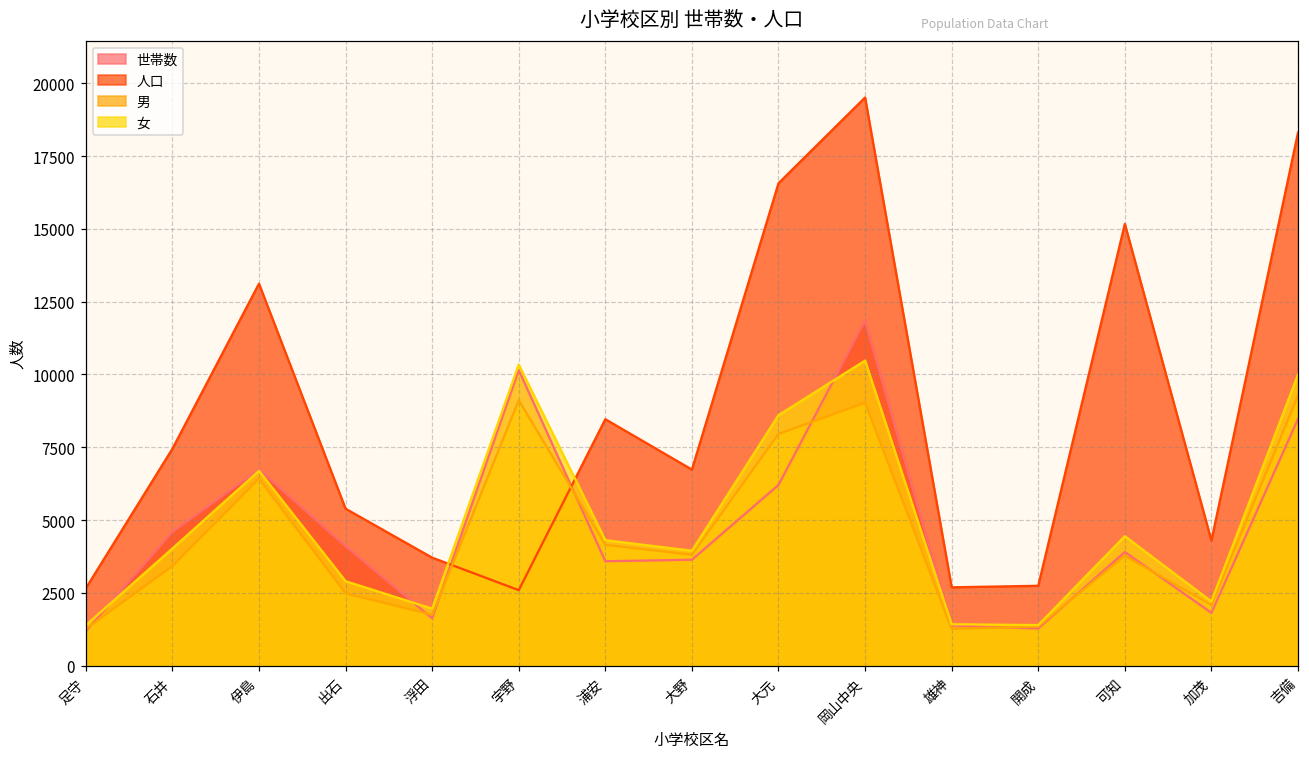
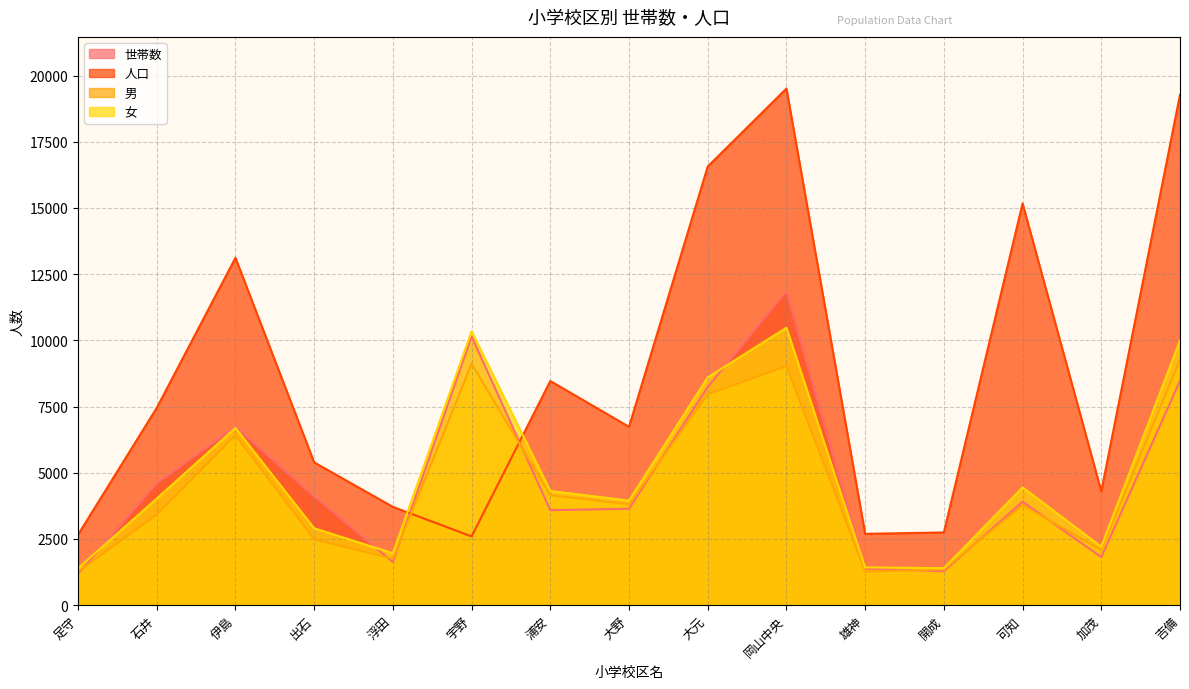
  {
    "世帯数": {
      "石井": 4600,
      "出石": 4100,
      "浮田": 1600,
      "宇野": 10200,
      "浦安": 3600,
      "大野": 3600,
-     "大元": 6200,
+     "大元": 8200,
      "岡山中央": 11900,
      "可知": 3900,
      "加茂": 1800,
      "吉備": 8500
    },
    "人口": {
      "足守": 2700,
      "石井": 7500,
      "伊島": 13100,
      "出石": 5400,
      "浮田": 3700,
      "宇野": 2600,
      "浦安": 8500,
      "大野": 6700,
      "大元": 16600,
      "岡山中央": 19500,
      "雄神": 2700,
      "開成": 2700,
      "可知": 15200,
      "加茂": 4300,
-     "吉備": 18300
+     "吉備": 19300
    }
  }
